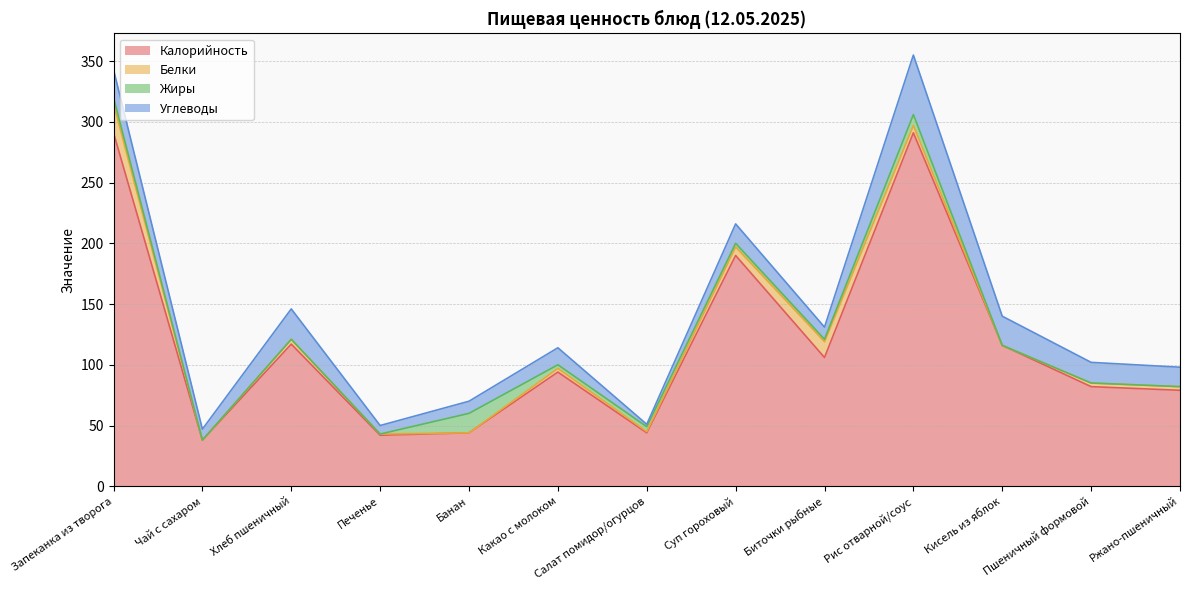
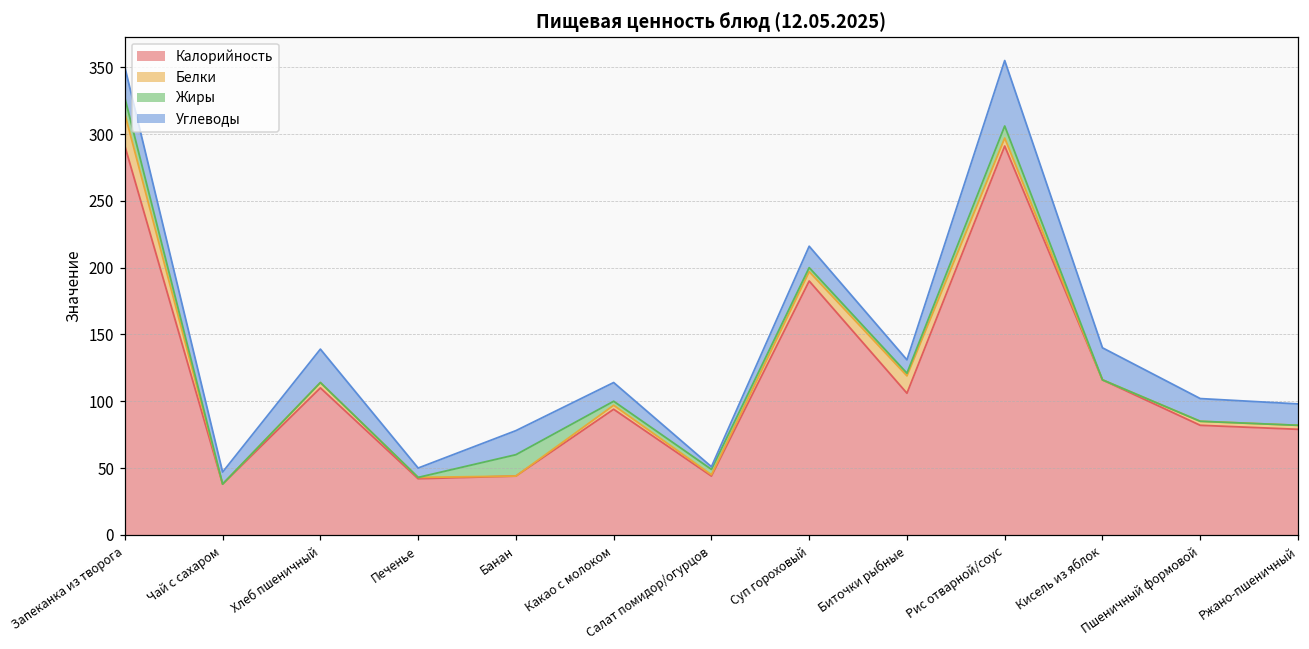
  {
    "Калорийность": {
      "Запеканка из творога": 291,
-     "Хлеб пшеничный": 117,
+     "Хлеб пшеничный": 110,
      "Какао с молоком": 94,
      "Суп гороховый": 190,
      "Биточки рыбные": 106,
      "Рис отварной/соус": 291,
      "Пшеничный формовой": 82,
      "Ржано-пшеничный": 79
    },
    "Белки": {
      "Запеканка из творога": 24,
      "Какао с молоком": 3,
      "Суп гороховый": 7,
      "Рис отварной/соус": 6
    },
    "Жиры": {
-     "Запеканка из творога": 5,
+     "Запеканка из творога": 12,
      "Банан": 16,
      "Какао с молоком": 3,
      "Суп гороховый": 3,
      "Рис отварной/соус": 9
    },
    "Углеводы": {
      "Запеканка из творога": 23,
      "Чай с сахаром": 9,
      "Хлеб пшеничный": 25,
      "Печенье": 7,
-     "Банан": 10,
+     "Банан": 18,
      "Какао с молоком": 14,
      "Суп гороховый": 16,
      "Биточки рыбные": 10,
      "Рис отварной/соус": 49,
      "Кисель из яблок": 24,
      "Пшеничный формовой": 17,
      "Ржано-пшеничный": 16
    }
  }
